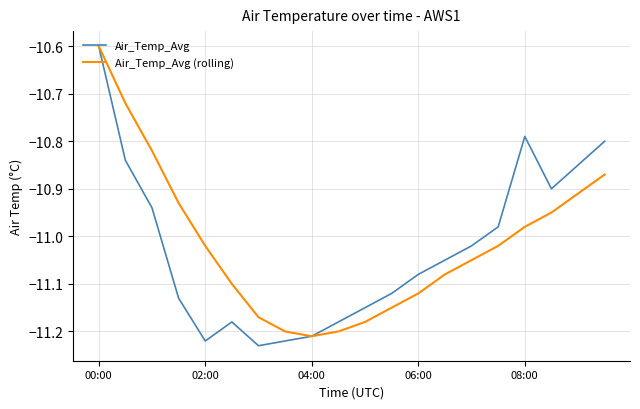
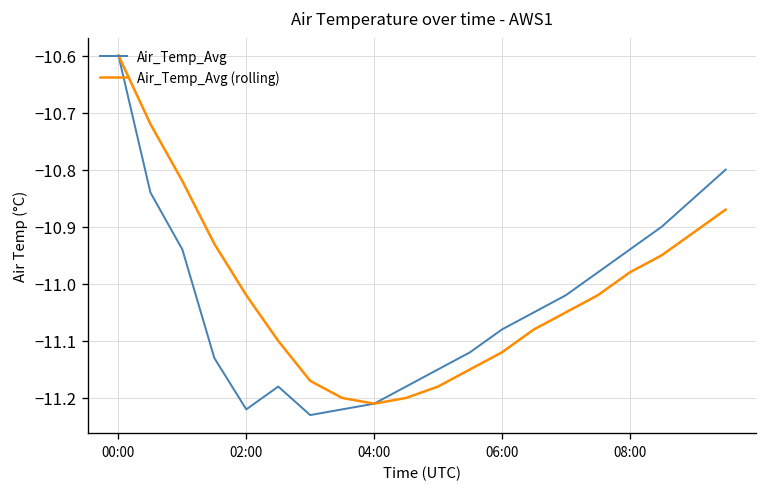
  {
    "Air_Temp_Avg": {
      "02:00": -11.22,
      "06:00": -11.08,
-     "08:00": -10.79
+     "08:00": -10.94
    },
    "Air_Temp_Avg (rolling)": {
      "02:00": -11.02,
      "06:00": -11.12,
      "08:00": -10.98
    }
  }
